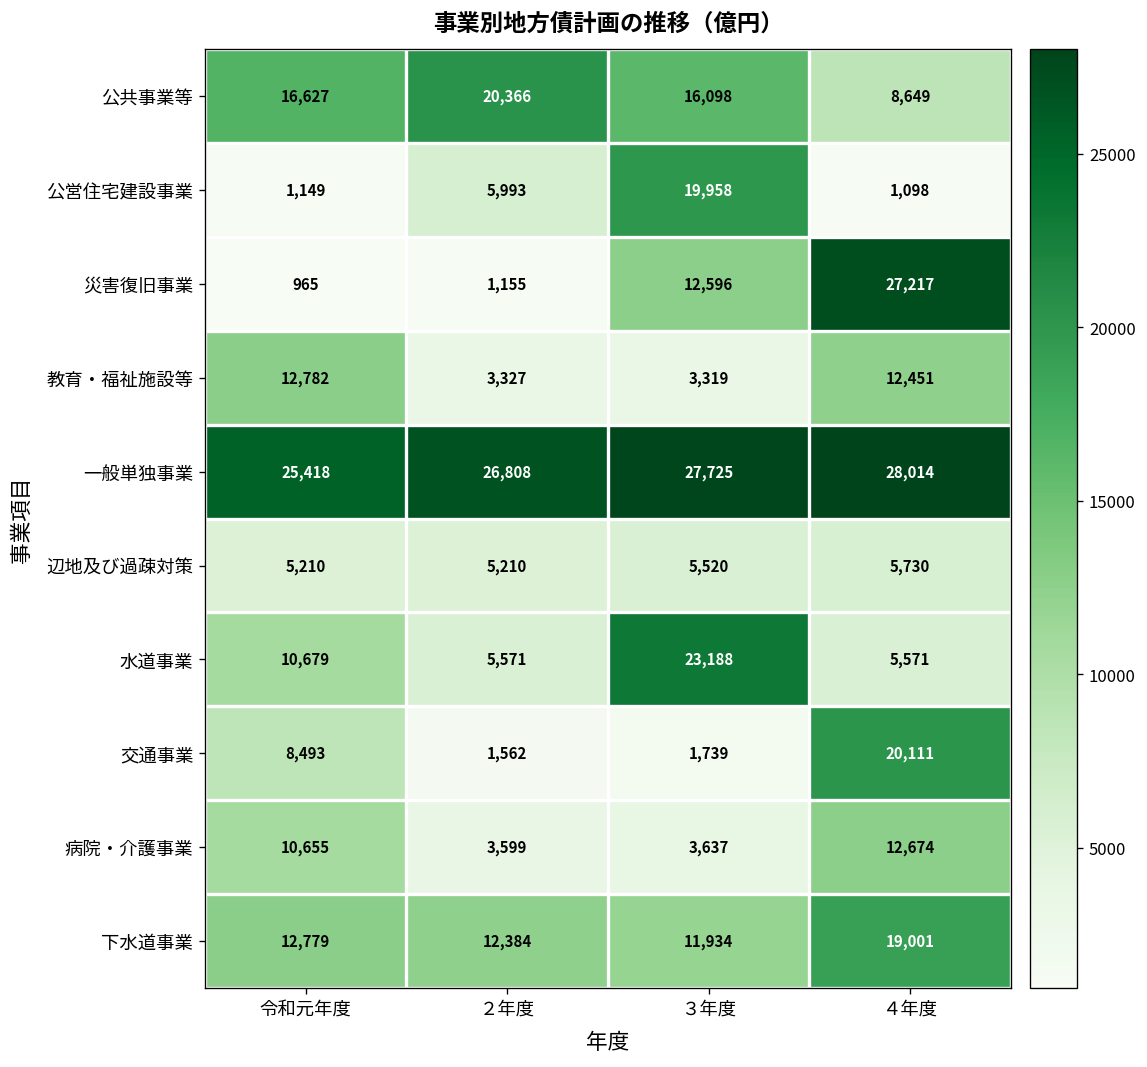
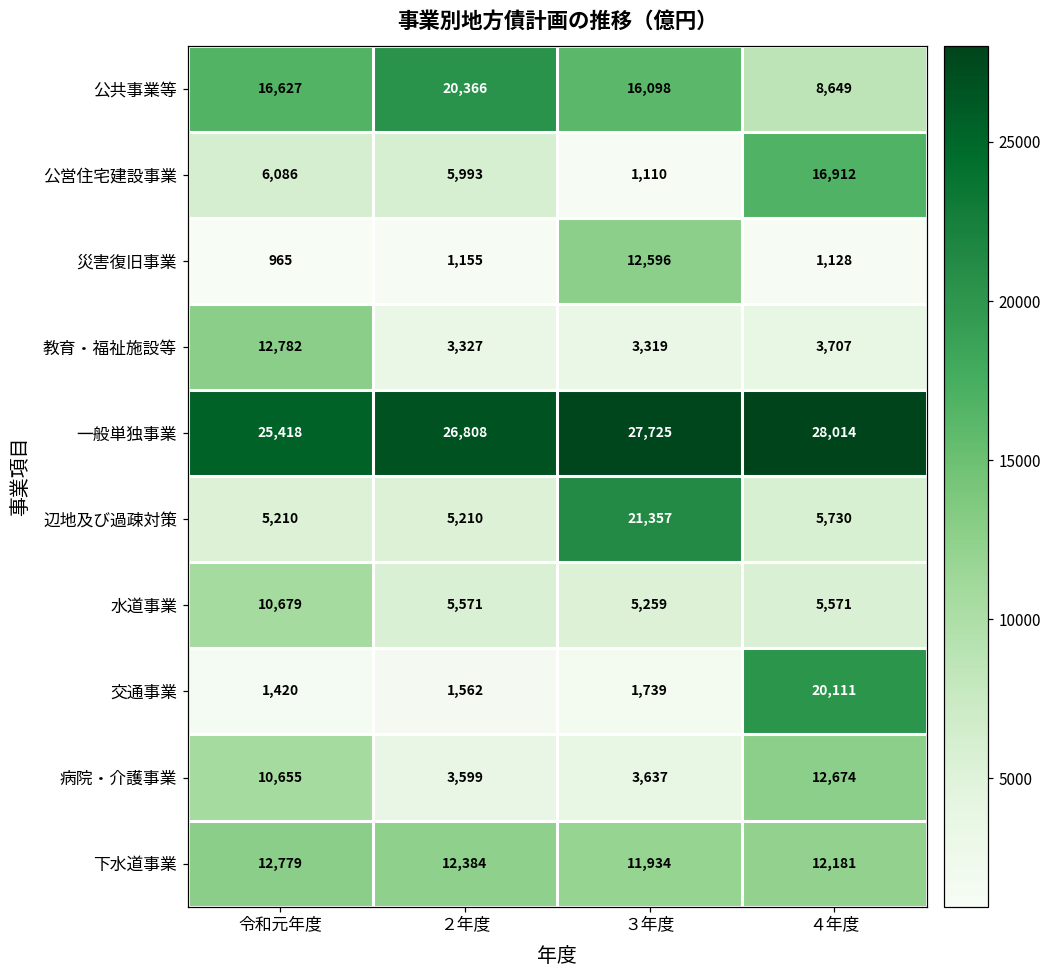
  {
    "公共事業等": {
      "令和元年度": "16,627",
      "２年度": "20,366",
      "３年度": "16,098",
      "４年度": "8,649"
    },
    "公営住宅建設事業": {
-     "令和元年度": "1,149",
+     "令和元年度": "6,086",
      "２年度": "5,993",
-     "３年度": "19,958",
-     "４年度": "1,098"
+     "３年度": "1,110",
+     "４年度": "16,912"
    },
    "災害復旧事業": {
      "令和元年度": "965",
      "２年度": "1,155",
      "３年度": "12,596",
-     "４年度": "27,217"
+     "４年度": "1,128"
    },
    "教育・福祉施設等": {
      "令和元年度": "12,782",
      "２年度": "3,327",
      "３年度": "3,319",
-     "４年度": "12,451"
+     "４年度": "3,707"
    },
    "一般単独事業": {
      "令和元年度": "25,418",
      "２年度": "26,808",
      "３年度": "27,725",
      "４年度": "28,014"
    },
    "辺地及び過疎対策": {
      "令和元年度": "5,210",
      "２年度": "5,210",
-     "３年度": "5,520",
+     "３年度": "21,357",
      "４年度": "5,730"
    },
    "水道事業": {
      "令和元年度": "10,679",
      "２年度": "5,571",
-     "３年度": "23,188",
+     "３年度": "5,259",
      "４年度": "5,571"
    },
    "交通事業": {
-     "令和元年度": "8,493",
+     "令和元年度": "1,420",
      "２年度": "1,562",
      "３年度": "1,739",
      "４年度": "20,111"
    },
    "病院・介護事業": {
      "令和元年度": "10,655",
      "２年度": "3,599",
      "３年度": "3,637",
      "４年度": "12,674"
    },
    "下水道事業": {
      "令和元年度": "12,779",
      "２年度": "12,384",
      "３年度": "11,934",
-     "４年度": "19,001"
+     "４年度": "12,181"
    }
  }
